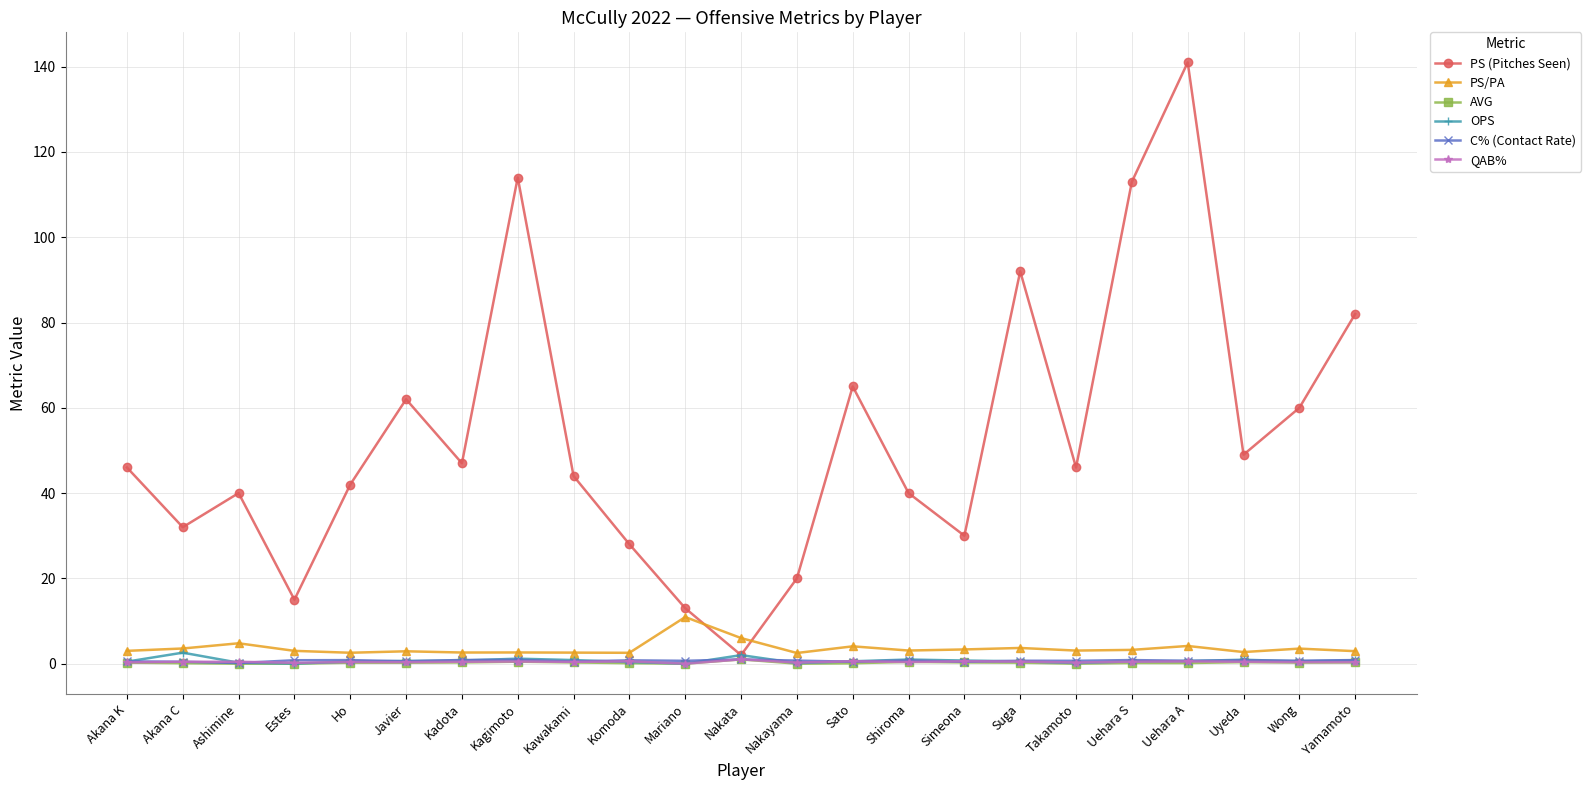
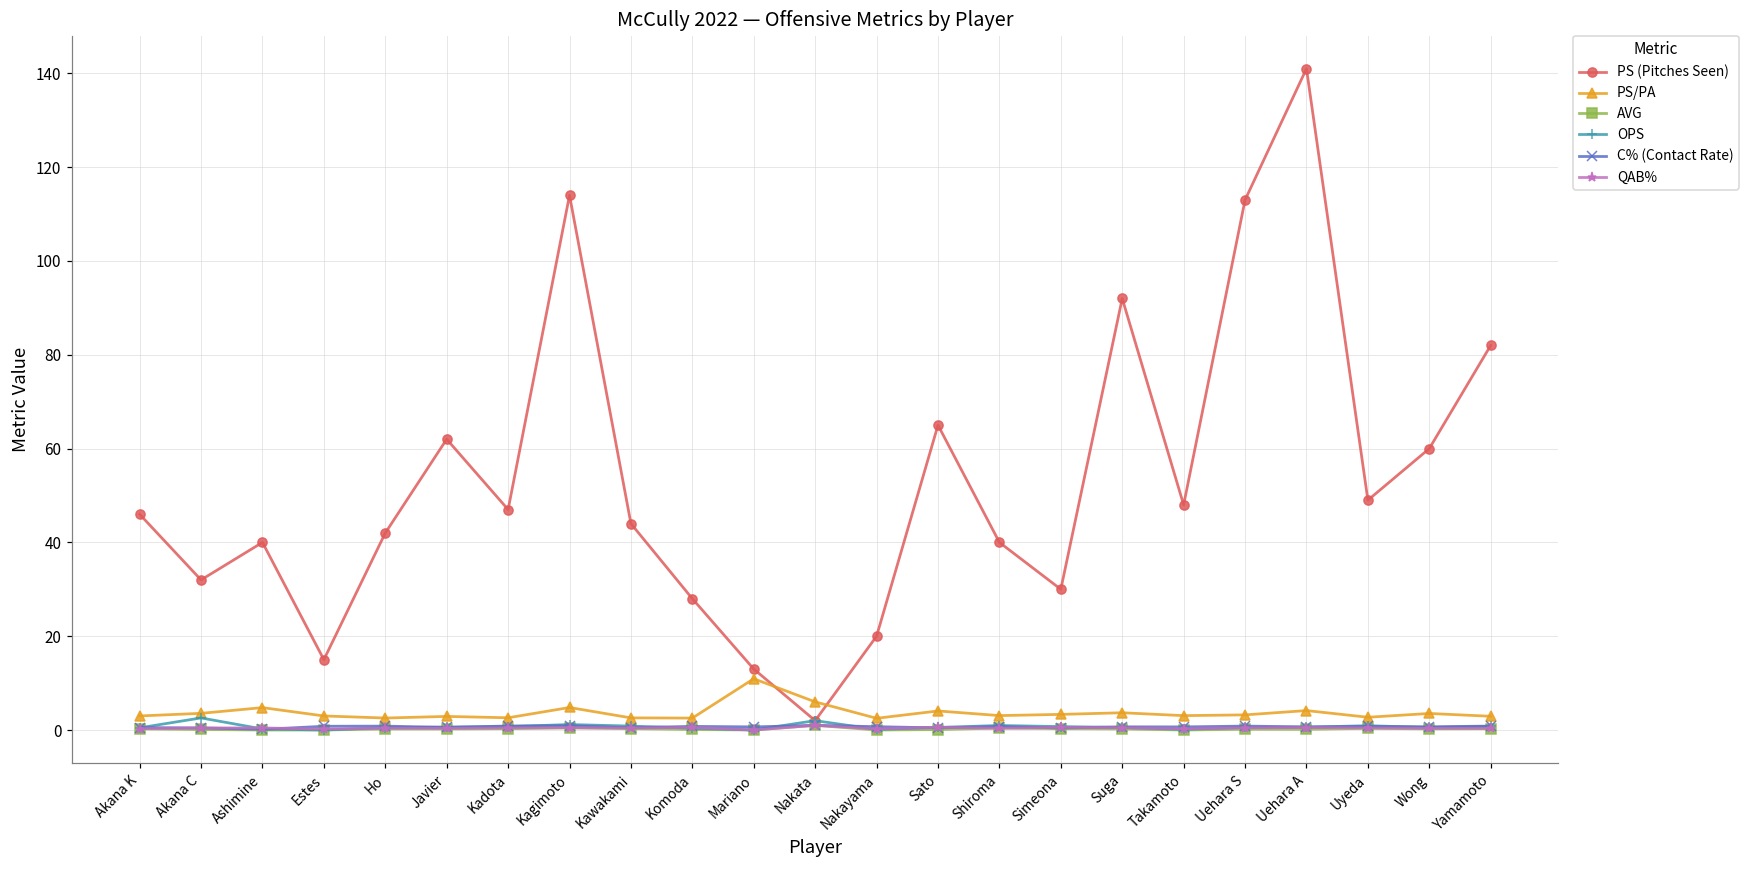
  {
    "PS (Pitches Seen)": {
      "Akana K": 46,
      "Akana C": 32,
      "Ashimine": 40,
      "Estes": 15,
      "Ho": 42,
      "Javier": 62,
      "Kadota": 47,
      "Kagimoto": 114,
      "Kawakami": 44,
      "Komoda": 28,
      "Mariano": 13,
      "Nakayama": 20,
      "Sato": 65,
      "Shiroma": 40,
      "Simeona": 30,
      "Suga": 92,
-     "Takamoto": 46,
+     "Takamoto": 48,
      "Uehara S": 113,
      "Uehara A": 141,
      "Uyeda": 49,
      "Wong": 60,
      "Yamamoto": 82
    },
    "PS/PA": {
      "Akana K": 3,
      "Akana C": 4,
      "Ashimine": 5,
      "Estes": 3,
      "Ho": 3,
      "Javier": 3,
      "Kadota": 3,
-     "Kagimoto": 3,
+     "Kagimoto": 5,
      "Kawakami": 3,
      "Komoda": 3,
      "Mariano": 11,
      "Nakata": 6,
      "Nakayama": 3,
      "Sato": 4,
      "Shiroma": 3,
      "Simeona": 3,
      "Suga": 4,
      "Takamoto": 3,
      "Uehara S": 3,
      "Uehara A": 4,
      "Uyeda": 3,
      "Wong": 4,
      "Yamamoto": 3
    },
    "OPS": {
      "Akana C": 3
    },
    "C% (Contact Rate)": {
      "Estes": 1,
      "Mariano": 1
    }
  }
